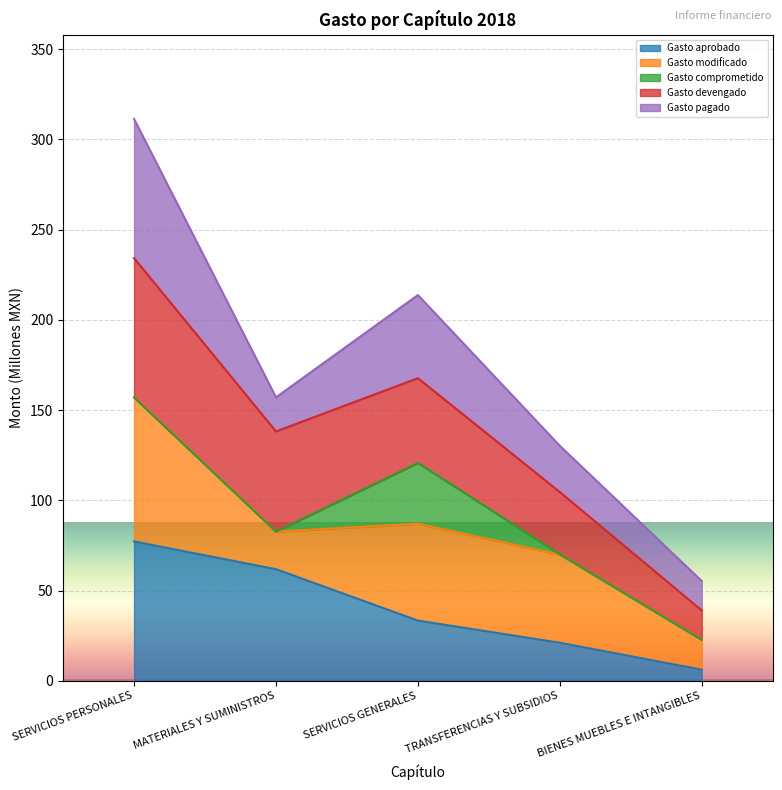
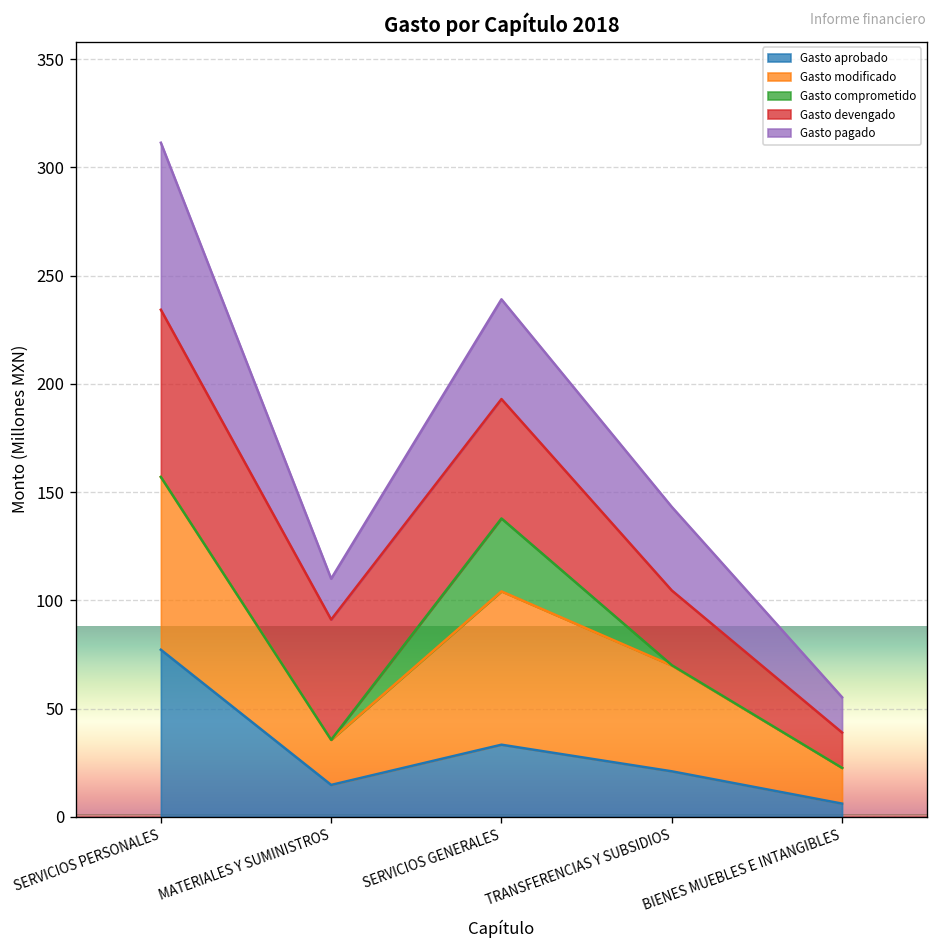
  {
    "Gasto aprobado": {
      "SERVICIOS PERSONALES": 77,
-     "MATERIALES Y SUMINISTROS": 62,
+     "MATERIALES Y SUMINISTROS": 15,
      "SERVICIOS GENERALES": 33,
      "TRANSFERENCIAS Y SUBSIDIOS": 21,
      "BIENES MUEBLES E INTANGIBLES": 6
    },
    "Gasto modificado": {
-     "SERVICIOS GENERALES": 54
+     "SERVICIOS GENERALES": 71
    },
    "Gasto comprometido": {
      "SERVICIOS GENERALES": 34
    },
    "Gasto devengado": {
      "SERVICIOS PERSONALES": 77,
      "MATERIALES Y SUMINISTROS": 56,
-     "SERVICIOS GENERALES": 47,
+     "SERVICIOS GENERALES": 55,
      "TRANSFERENCIAS Y SUBSIDIOS": 34,
      "BIENES MUEBLES E INTANGIBLES": 16
    },
    "Gasto pagado": {
      "SERVICIOS PERSONALES": 77,
      "MATERIALES Y SUMINISTROS": 19,
      "SERVICIOS GENERALES": 46,
-     "TRANSFERENCIAS Y SUBSIDIOS": 26,
+     "TRANSFERENCIAS Y SUBSIDIOS": 39,
      "BIENES MUEBLES E INTANGIBLES": 16
    }
  }
